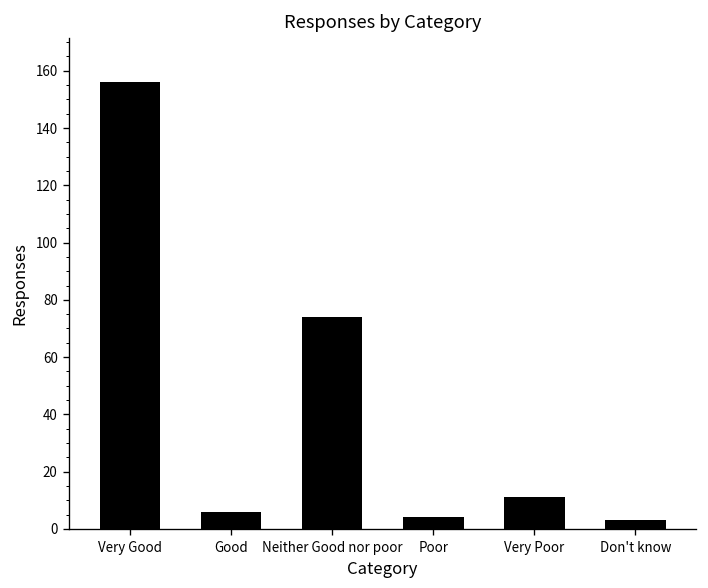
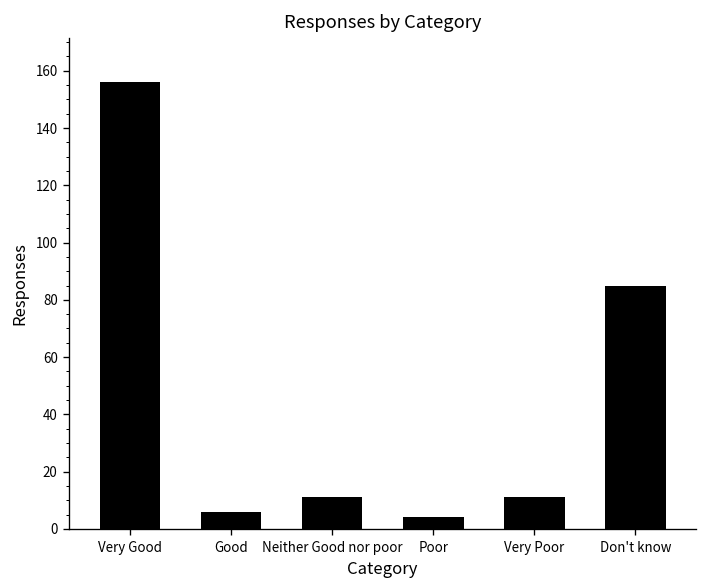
  {
    "Very Good": 156,
    "Good": 6,
-   "Neither Good nor poor": 74,
+   "Neither Good nor poor": 11,
    "Poor": 4,
    "Very Poor": 11,
-   "Don't know": 3
+   "Don't know": 85
  }
